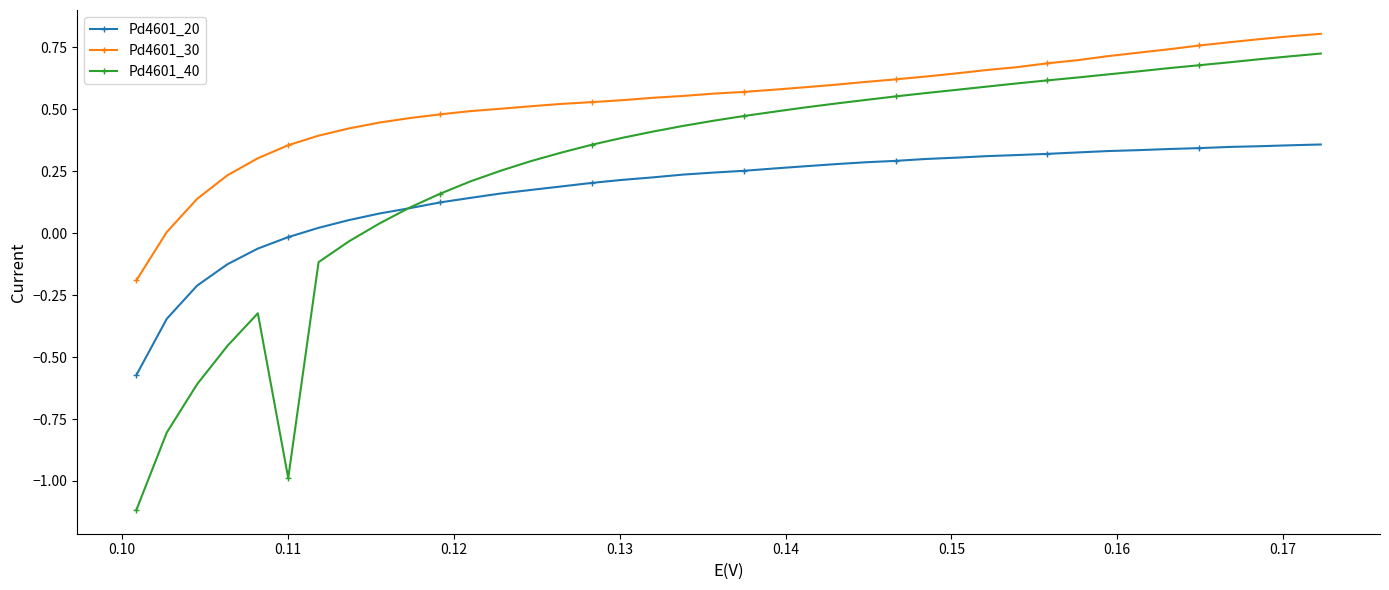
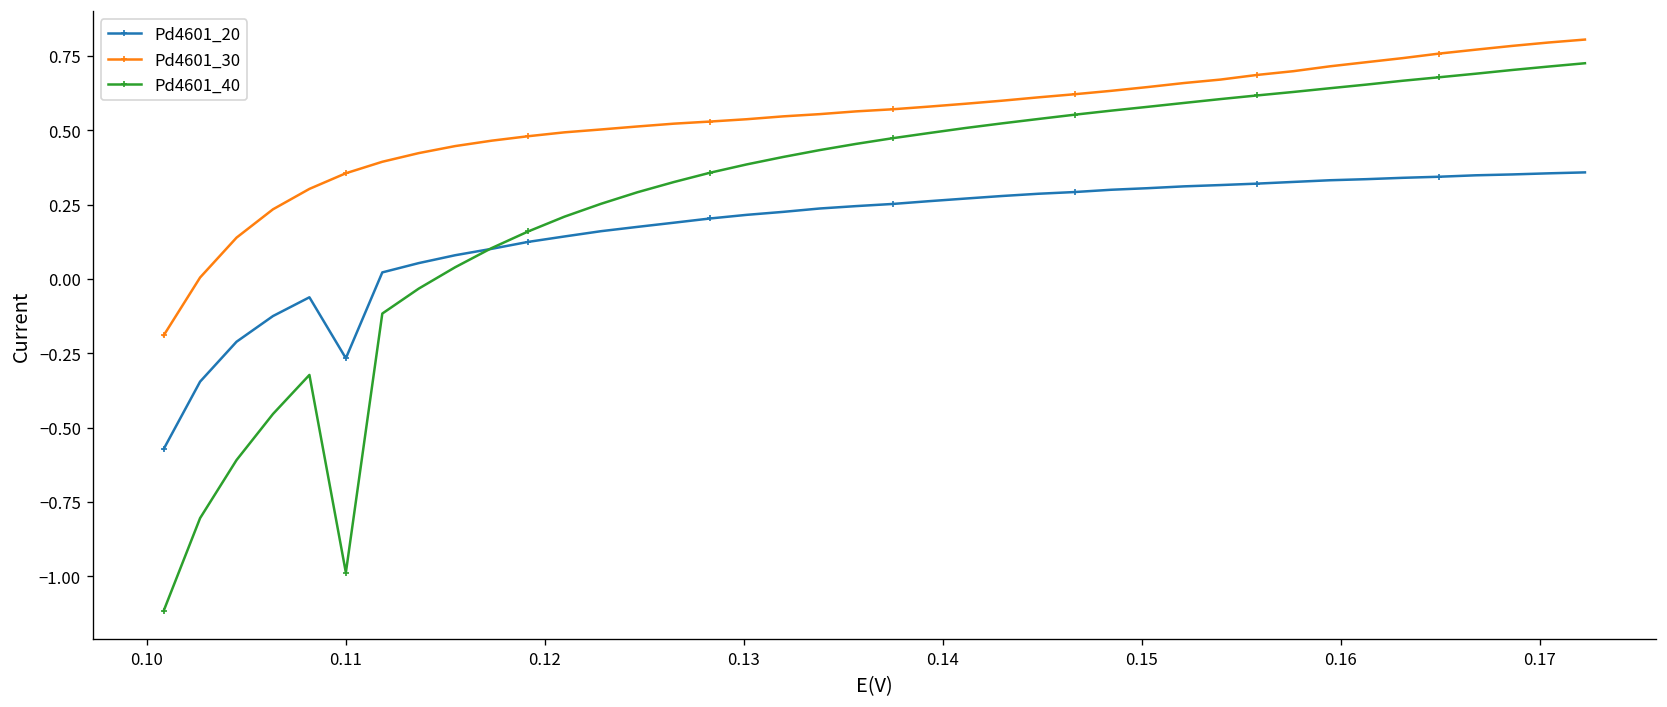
  {
    "Pd4601_20": {
-     "0.11": -0.02
+     "0.11": -0.27
    },
    "Pd4601_30": {
      "0.11": 0.36
    },
    "Pd4601_40": {
      "0.11": -0.99
    }
  }
